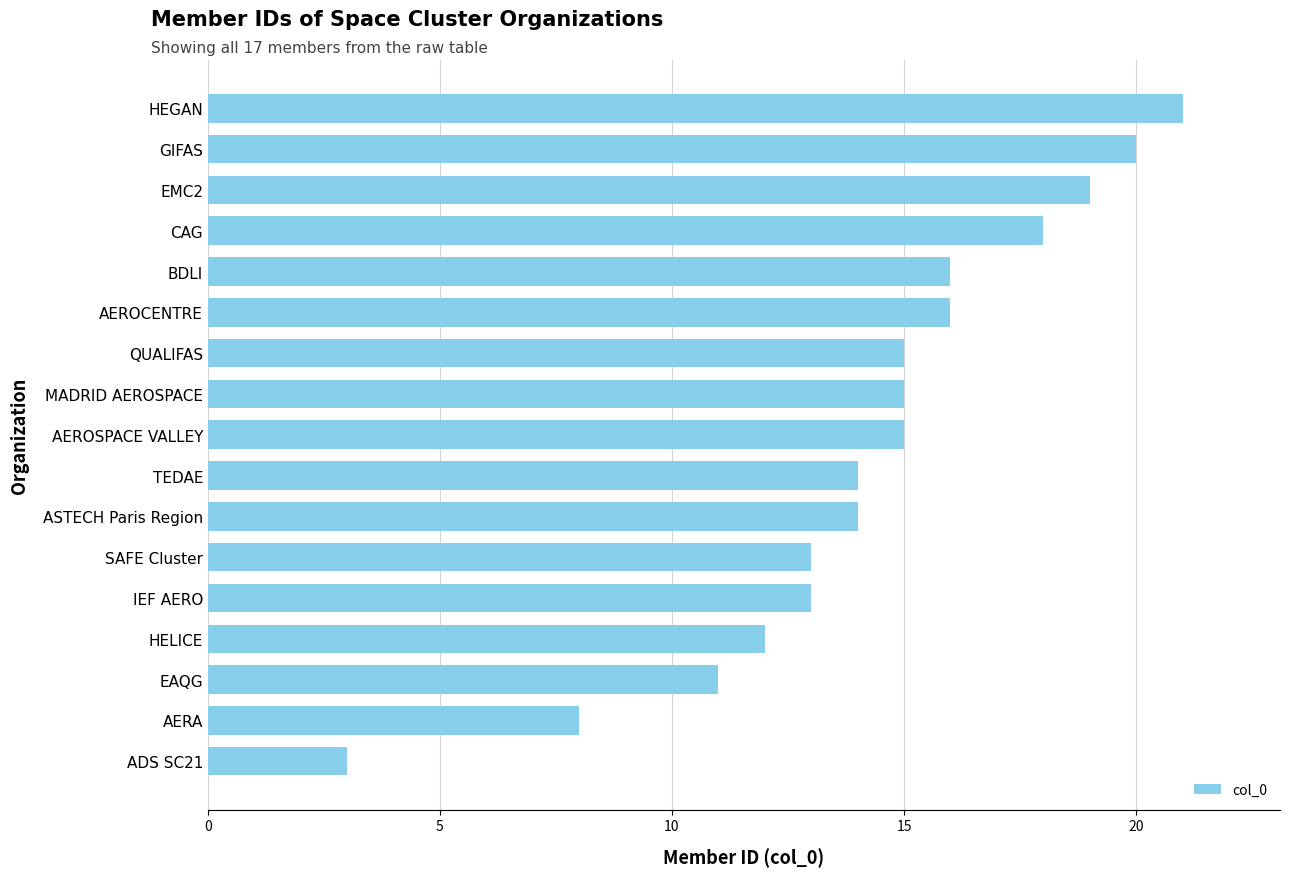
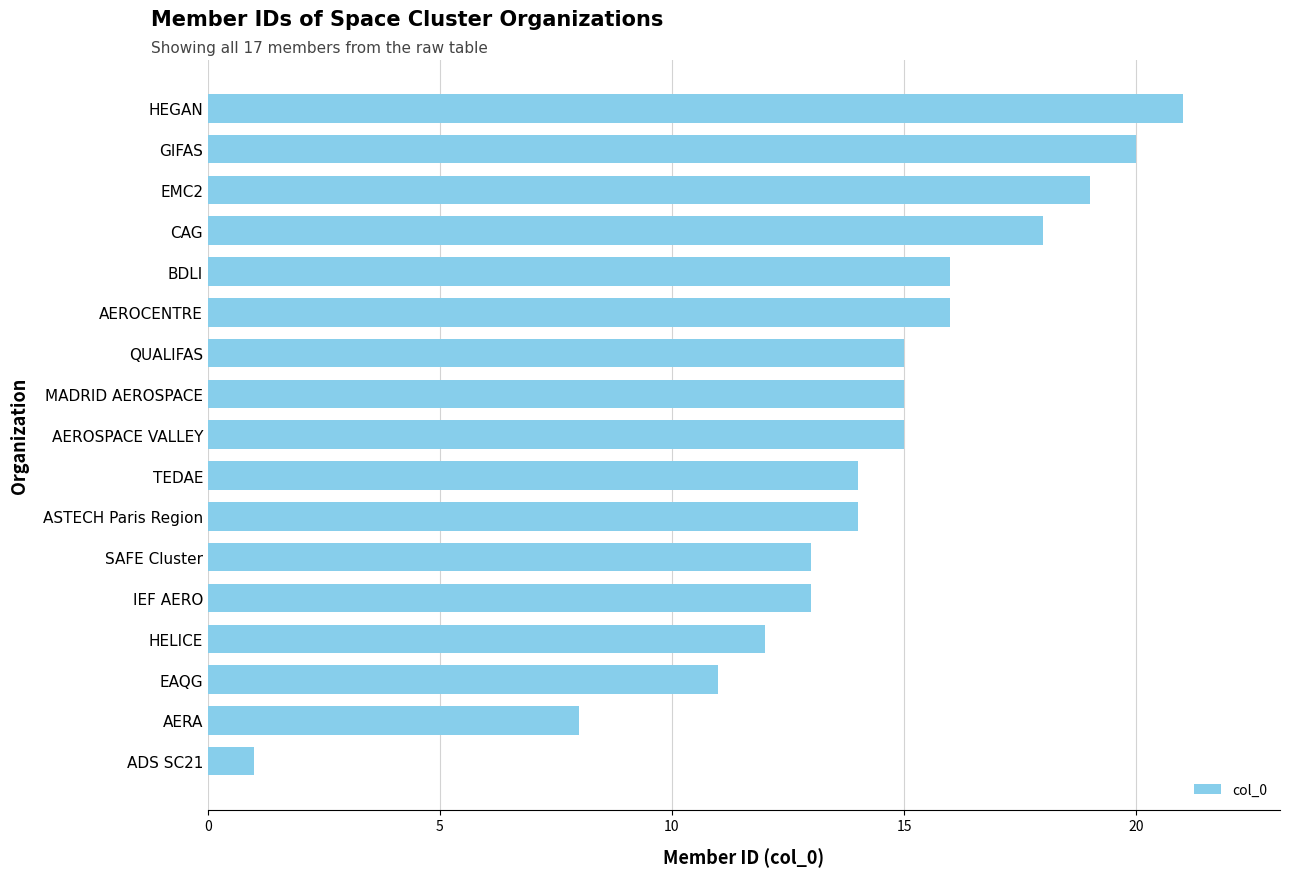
  {
    "HEGAN": 21,
    "GIFAS": 20,
    "EMC2": 19,
    "CAG": 18,
    "BDLI": 16,
    "AEROCENTRE": 16,
    "QUALIFAS": 15,
    "MADRID AEROSPACE": 15,
    "AEROSPACE VALLEY": 15,
    "TEDAE": 14,
    "ASTECH Paris Region": 14,
    "SAFE Cluster": 13,
    "IEF AERO": 13,
    "HELICE": 12,
    "EAQG": 11,
    "AERA": 8,
-   "ADS SC21": 3
+   "ADS SC21": 1
  }
